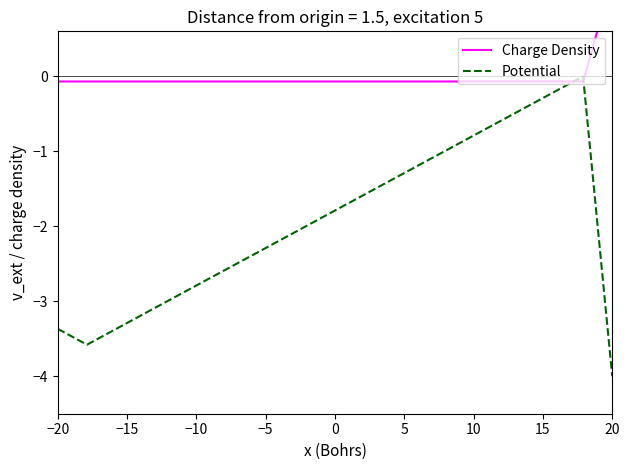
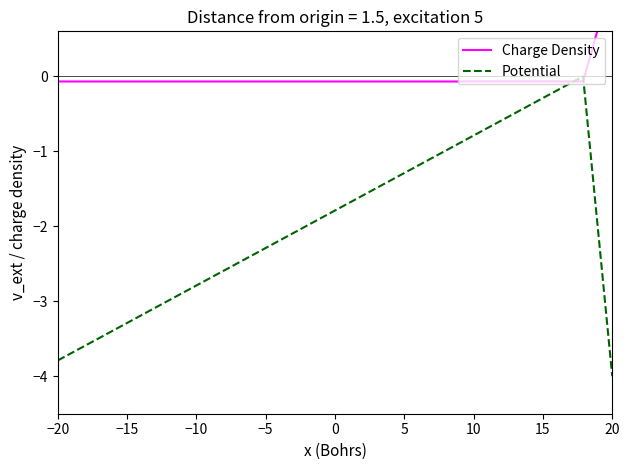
  {
    "Charge Density": {
      "−20": -0.1
    },
    "Potential": {
-     "−20": -3.4,
+     "−20": -3.8,
      "20": -4.0
    }
  }
